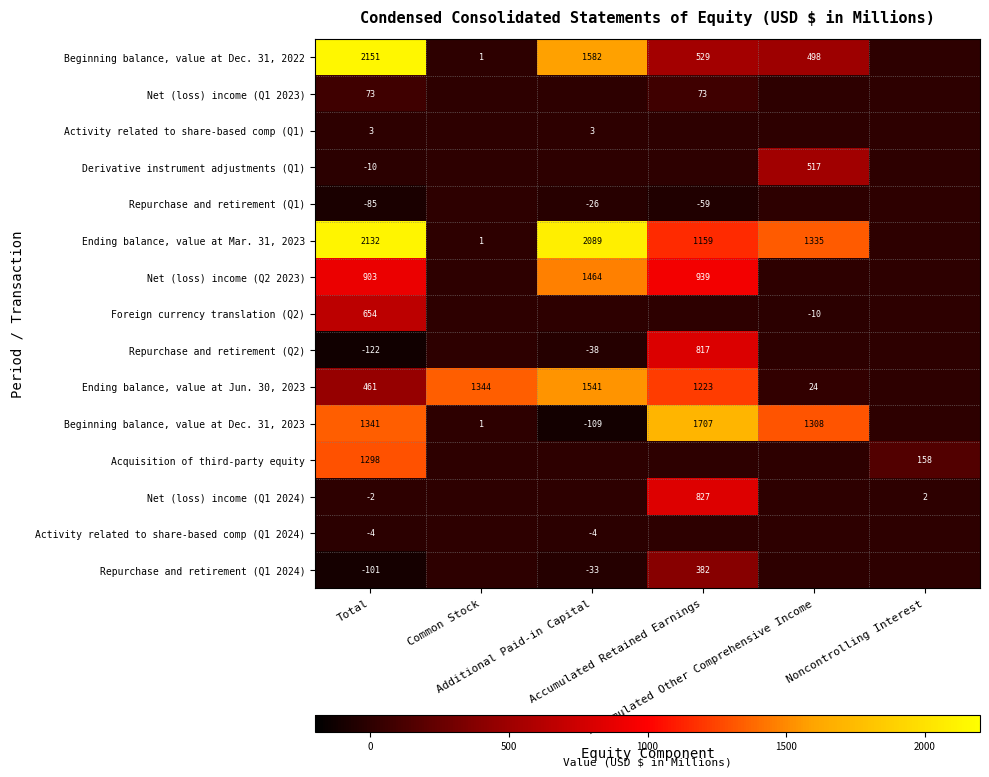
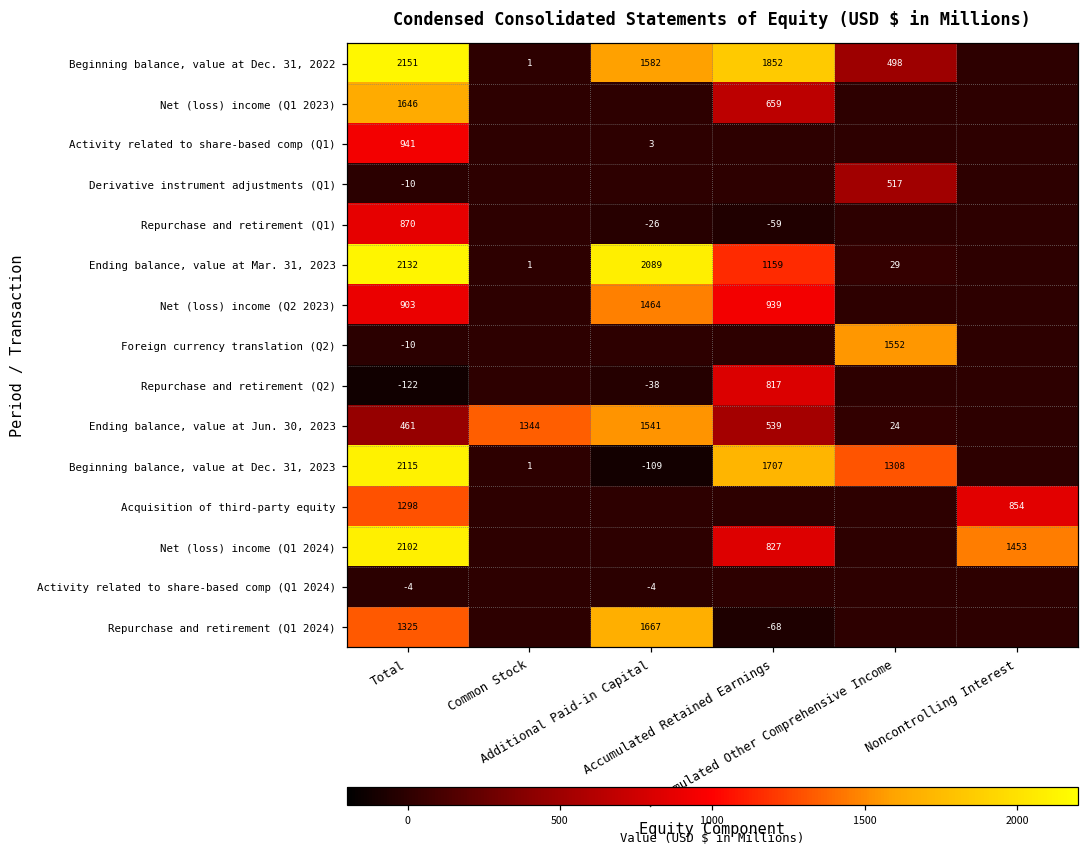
  {
    "Beginning balance, value at Dec. 31, 2022": {
      "Total": 2151,
      "Common Stock": 1,
      "Additional Paid-in Capital": 1582,
-     "Accumulated Retained Earnings": 529,
+     "Accumulated Retained Earnings": 1852,
      "Accumulated Other Comprehensive Income": 498
    },
    "Net (loss) income (Q1 2023)": {
-     "Total": 73,
-     "Accumulated Retained Earnings": 73
+     "Total": 1646,
+     "Accumulated Retained Earnings": 659
    },
    "Activity related to share-based comp (Q1)": {
-     "Total": 3,
+     "Total": 941,
      "Additional Paid-in Capital": 3
    },
    "Derivative instrument adjustments (Q1)": {
      "Total": -10,
      "Accumulated Other Comprehensive Income": 517
    },
    "Repurchase and retirement (Q1)": {
-     "Total": -85,
+     "Total": 870,
      "Additional Paid-in Capital": -26,
      "Accumulated Retained Earnings": -59
    },
    "Ending balance, value at Mar. 31, 2023": {
      "Total": 2132,
      "Common Stock": 1,
      "Additional Paid-in Capital": 2089,
      "Accumulated Retained Earnings": 1159,
-     "Accumulated Other Comprehensive Income": 1335
+     "Accumulated Other Comprehensive Income": 29
    },
    "Net (loss) income (Q2 2023)": {
      "Total": 903,
      "Additional Paid-in Capital": 1464,
      "Accumulated Retained Earnings": 939
    },
    "Foreign currency translation (Q2)": {
-     "Total": 654,
-     "Accumulated Other Comprehensive Income": -10
+     "Total": -10,
+     "Accumulated Other Comprehensive Income": 1552
    },
    "Repurchase and retirement (Q2)": {
      "Total": -122,
      "Additional Paid-in Capital": -38,
      "Accumulated Retained Earnings": 817
    },
    "Ending balance, value at Jun. 30, 2023": {
      "Total": 461,
      "Common Stock": 1344,
      "Additional Paid-in Capital": 1541,
-     "Accumulated Retained Earnings": 1223,
+     "Accumulated Retained Earnings": 539,
      "Accumulated Other Comprehensive Income": 24
    },
    "Beginning balance, value at Dec. 31, 2023": {
-     "Total": 1341,
+     "Total": 2115,
      "Common Stock": 1,
      "Additional Paid-in Capital": -109,
      "Accumulated Retained Earnings": 1707,
      "Accumulated Other Comprehensive Income": 1308
    },
    "Acquisition of third-party equity": {
      "Total": 1298,
-     "Noncontrolling Interest": 158
+     "Noncontrolling Interest": 854
    },
    "Net (loss) income (Q1 2024)": {
-     "Total": -2,
+     "Total": 2102,
      "Accumulated Retained Earnings": 827,
-     "Noncontrolling Interest": 2
+     "Noncontrolling Interest": 1453
    },
    "Activity related to share-based comp (Q1 2024)": {
      "Total": -4,
      "Additional Paid-in Capital": -4
    },
    "Repurchase and retirement (Q1 2024)": {
-     "Total": -101,
-     "Additional Paid-in Capital": -33,
-     "Accumulated Retained Earnings": 382
+     "Total": 1325,
+     "Additional Paid-in Capital": 1667,
+     "Accumulated Retained Earnings": -68
    }
  }
